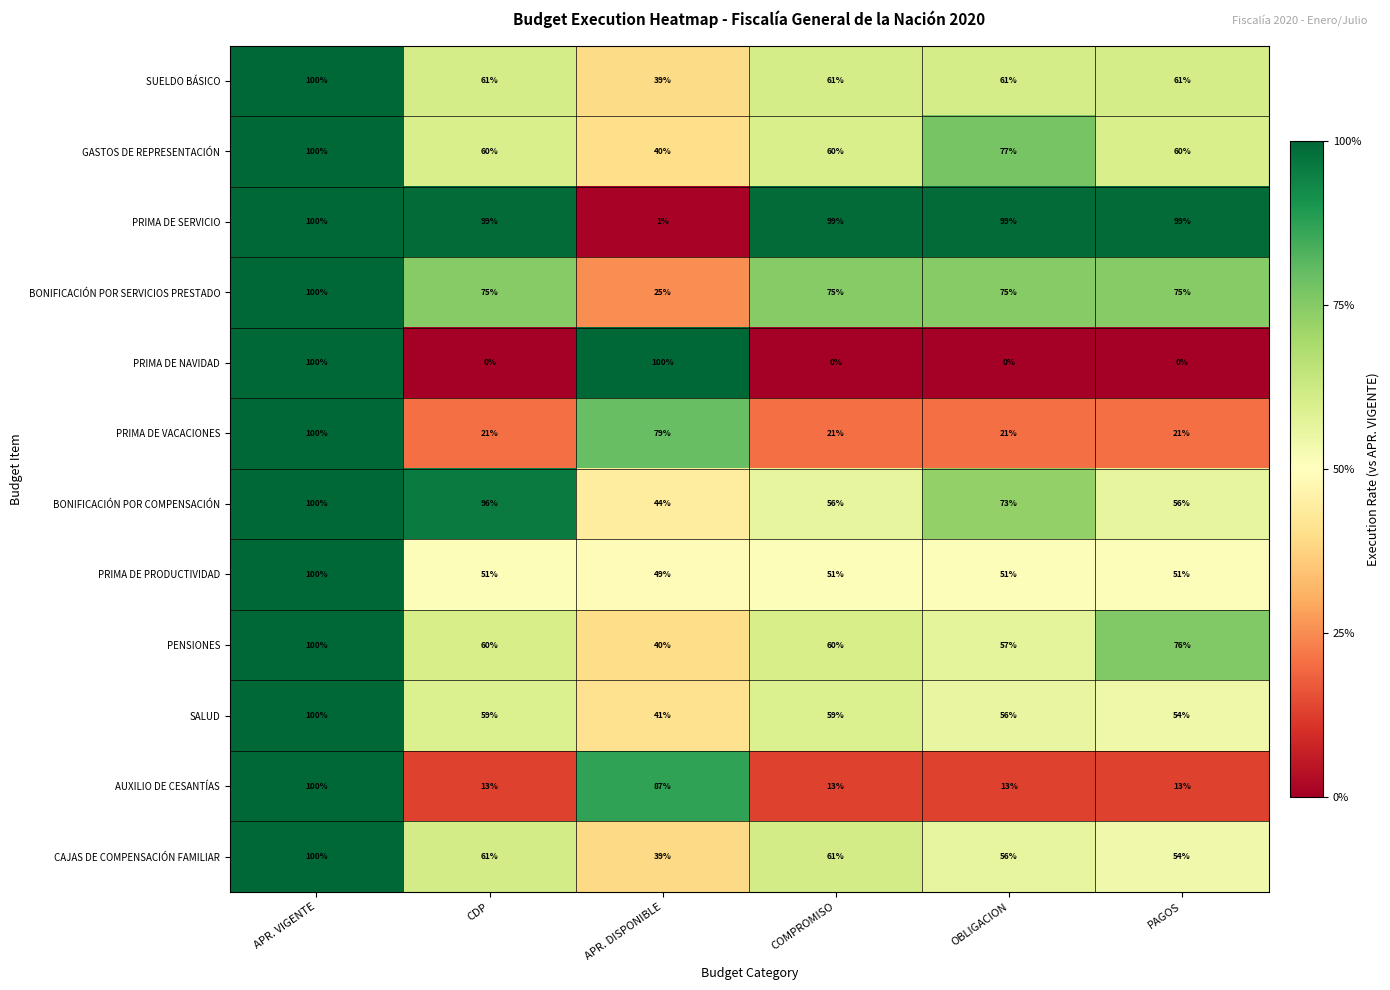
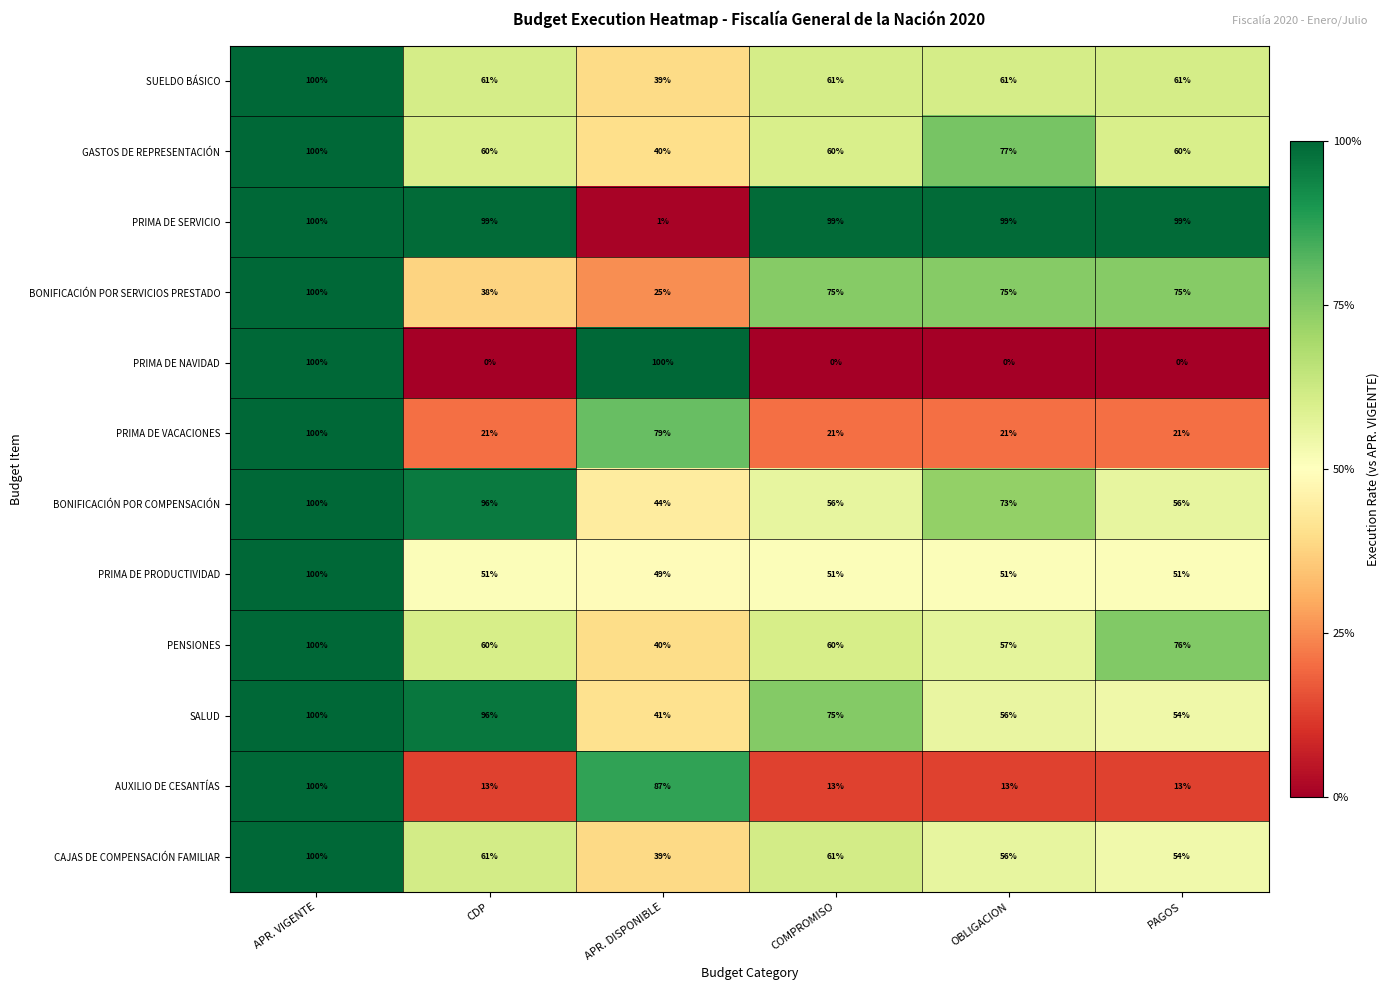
  {
    "SUELDO BÁSICO": {
      "APR. VIGENTE": "100%",
      "CDP": "61%",
      "APR. DISPONIBLE": "39%",
      "COMPROMISO": "61%",
      "OBLIGACION": "61%",
      "PAGOS": "61%"
    },
    "GASTOS DE REPRESENTACIÓN": {
      "APR. VIGENTE": "100%",
      "CDP": "60%",
      "APR. DISPONIBLE": "40%",
      "COMPROMISO": "60%",
      "OBLIGACION": "77%",
      "PAGOS": "60%"
    },
    "PRIMA DE SERVICIO": {
      "APR. VIGENTE": "100%",
      "CDP": "99%",
      "APR. DISPONIBLE": "1%",
      "COMPROMISO": "99%",
      "OBLIGACION": "99%",
      "PAGOS": "99%"
    },
    "BONIFICACIÓN POR SERVICIOS PRESTADO": {
      "APR. VIGENTE": "100%",
-     "CDP": "75%",
+     "CDP": "38%",
      "APR. DISPONIBLE": "25%",
      "COMPROMISO": "75%",
      "OBLIGACION": "75%",
      "PAGOS": "75%"
    },
    "PRIMA DE NAVIDAD": {
      "APR. VIGENTE": "100%",
      "CDP": "0%",
      "APR. DISPONIBLE": "100%",
      "COMPROMISO": "0%",
      "OBLIGACION": "0%",
      "PAGOS": "0%"
    },
    "PRIMA DE VACACIONES": {
      "APR. VIGENTE": "100%",
      "CDP": "21%",
      "APR. DISPONIBLE": "79%",
      "COMPROMISO": "21%",
      "OBLIGACION": "21%",
      "PAGOS": "21%"
    },
    "BONIFICACIÓN POR COMPENSACIÓN": {
      "APR. VIGENTE": "100%",
      "CDP": "96%",
      "APR. DISPONIBLE": "44%",
      "COMPROMISO": "56%",
      "OBLIGACION": "73%",
      "PAGOS": "56%"
    },
    "PRIMA DE PRODUCTIVIDAD": {
      "APR. VIGENTE": "100%",
      "CDP": "51%",
      "APR. DISPONIBLE": "49%",
      "COMPROMISO": "51%",
      "OBLIGACION": "51%",
      "PAGOS": "51%"
    },
    "PENSIONES": {
      "APR. VIGENTE": "100%",
      "CDP": "60%",
      "APR. DISPONIBLE": "40%",
      "COMPROMISO": "60%",
      "OBLIGACION": "57%",
      "PAGOS": "76%"
    },
    "SALUD": {
      "APR. VIGENTE": "100%",
-     "CDP": "59%",
+     "CDP": "96%",
      "APR. DISPONIBLE": "41%",
-     "COMPROMISO": "59%",
+     "COMPROMISO": "75%",
      "OBLIGACION": "56%",
      "PAGOS": "54%"
    },
    "AUXILIO DE CESANTÍAS": {
      "APR. VIGENTE": "100%",
      "CDP": "13%",
      "APR. DISPONIBLE": "87%",
      "COMPROMISO": "13%",
      "OBLIGACION": "13%",
      "PAGOS": "13%"
    },
    "CAJAS DE COMPENSACIÓN FAMILIAR": {
      "APR. VIGENTE": "100%",
      "CDP": "61%",
      "APR. DISPONIBLE": "39%",
      "COMPROMISO": "61%",
      "OBLIGACION": "56%",
      "PAGOS": "54%"
    }
  }
